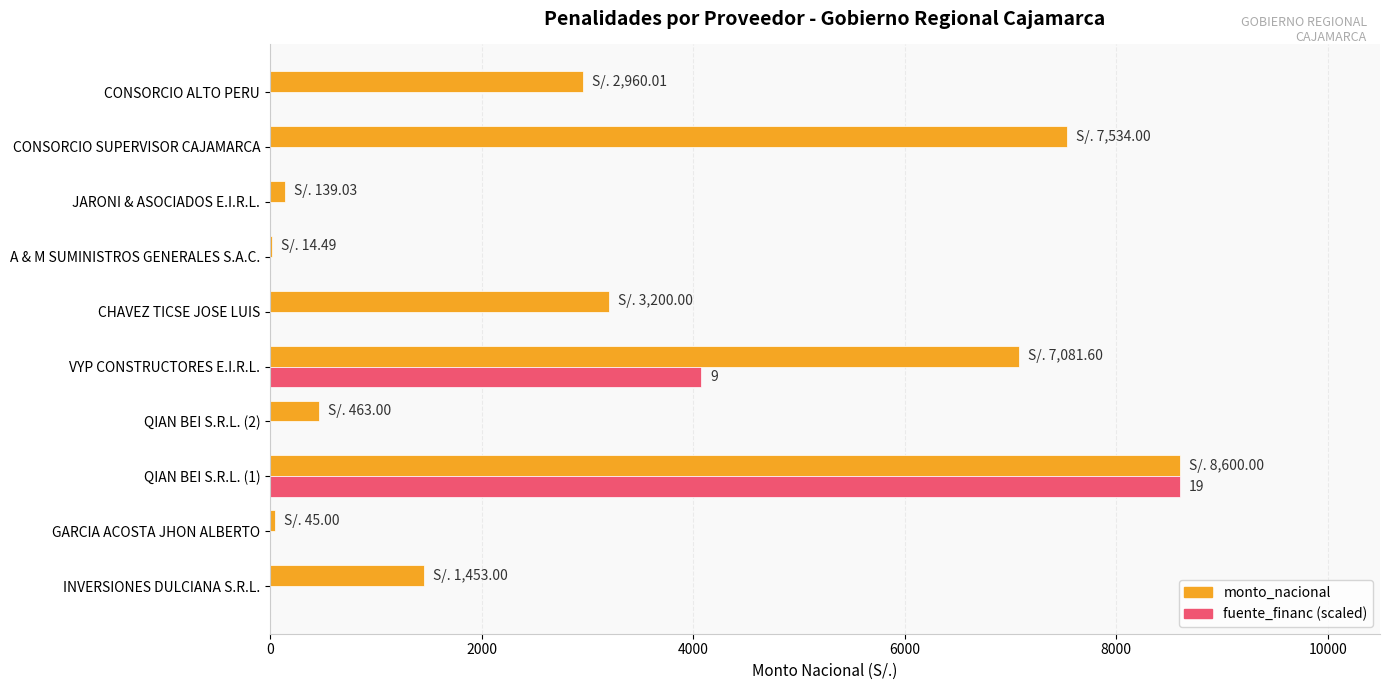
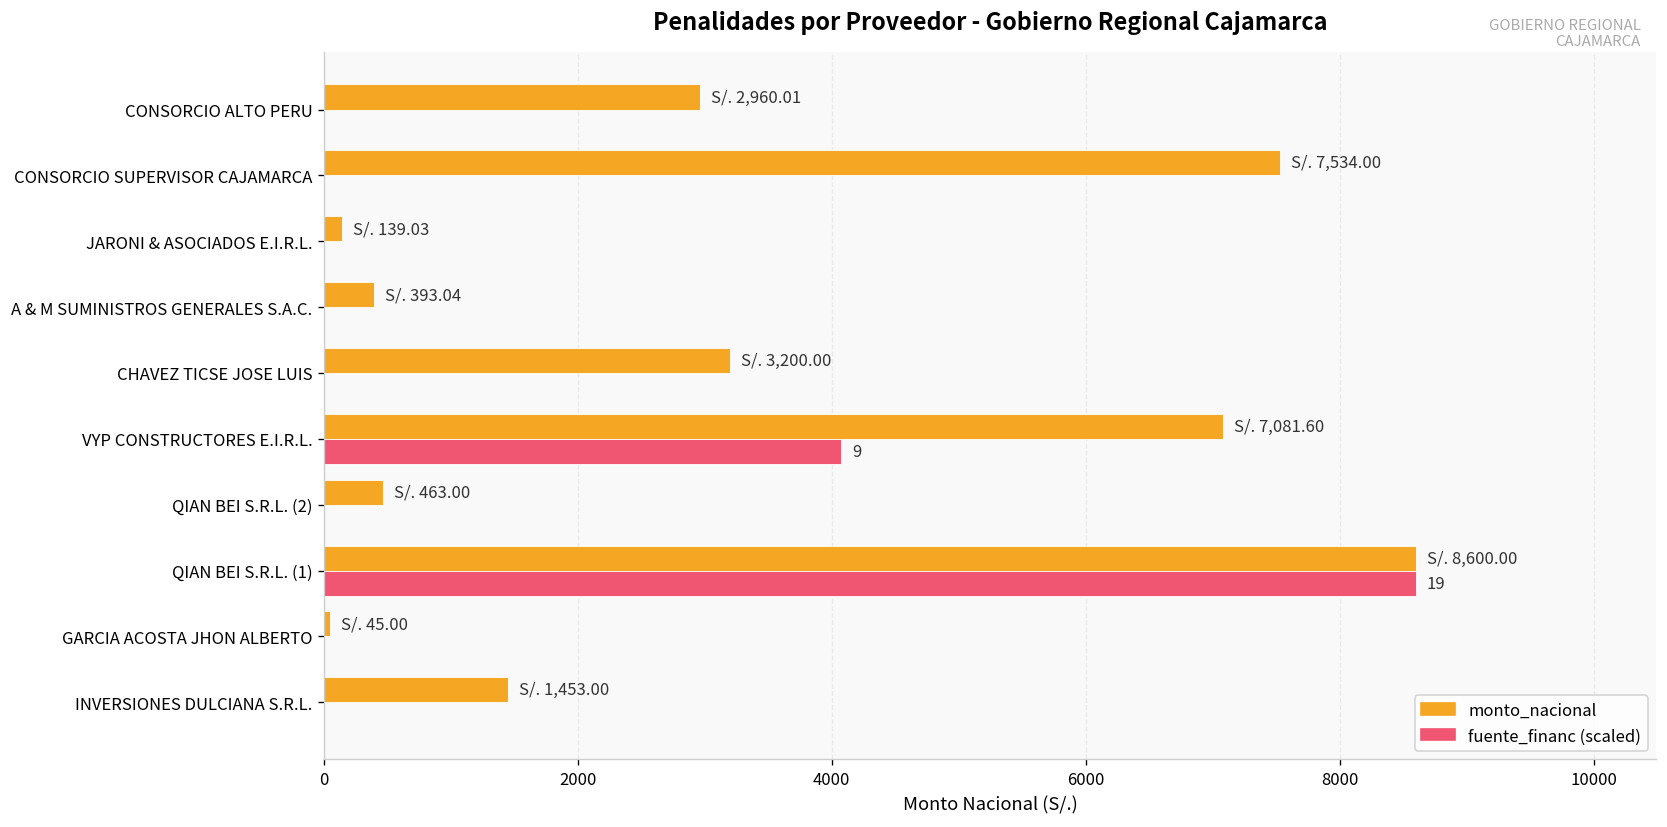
  {
    "monto_nacional": {
      "CONSORCIO ALTO PERU": "2,960.01",
      "CONSORCIO SUPERVISOR CAJAMARCA": "7,534.00",
      "JARONI & ASOCIADOS E.I.R.L.": "139.03",
-     "A & M SUMINISTROS GENERALES S.A.C.": "14.49",
+     "A & M SUMINISTROS GENERALES S.A.C.": "393.04",
      "CHAVEZ TICSE JOSE LUIS": "3,200.00",
      "VYP CONSTRUCTORES E.I.R.L.": "7,081.60",
      "QIAN BEI S.R.L. (2)": "463.00",
      "QIAN BEI S.R.L. (1)": "8,600.00",
      "GARCIA ACOSTA JHON ALBERTO": "45.00",
      "INVERSIONES DULCIANA S.R.L.": "1,453.00"
    },
    "fuente_financ (scaled)": {
      "CONSORCIO ALTO PERU": "0",
      "CONSORCIO SUPERVISOR CAJAMARCA": "0",
      "JARONI & ASOCIADOS E.I.R.L.": "0",
      "A & M SUMINISTROS GENERALES S.A.C.": "0",
      "CHAVEZ TICSE JOSE LUIS": "0",
      "QIAN BEI S.R.L. (2)": "0",
      "GARCIA ACOSTA JHON ALBERTO": "0",
      "INVERSIONES DULCIANA S.R.L.": "0"
    }
  }
